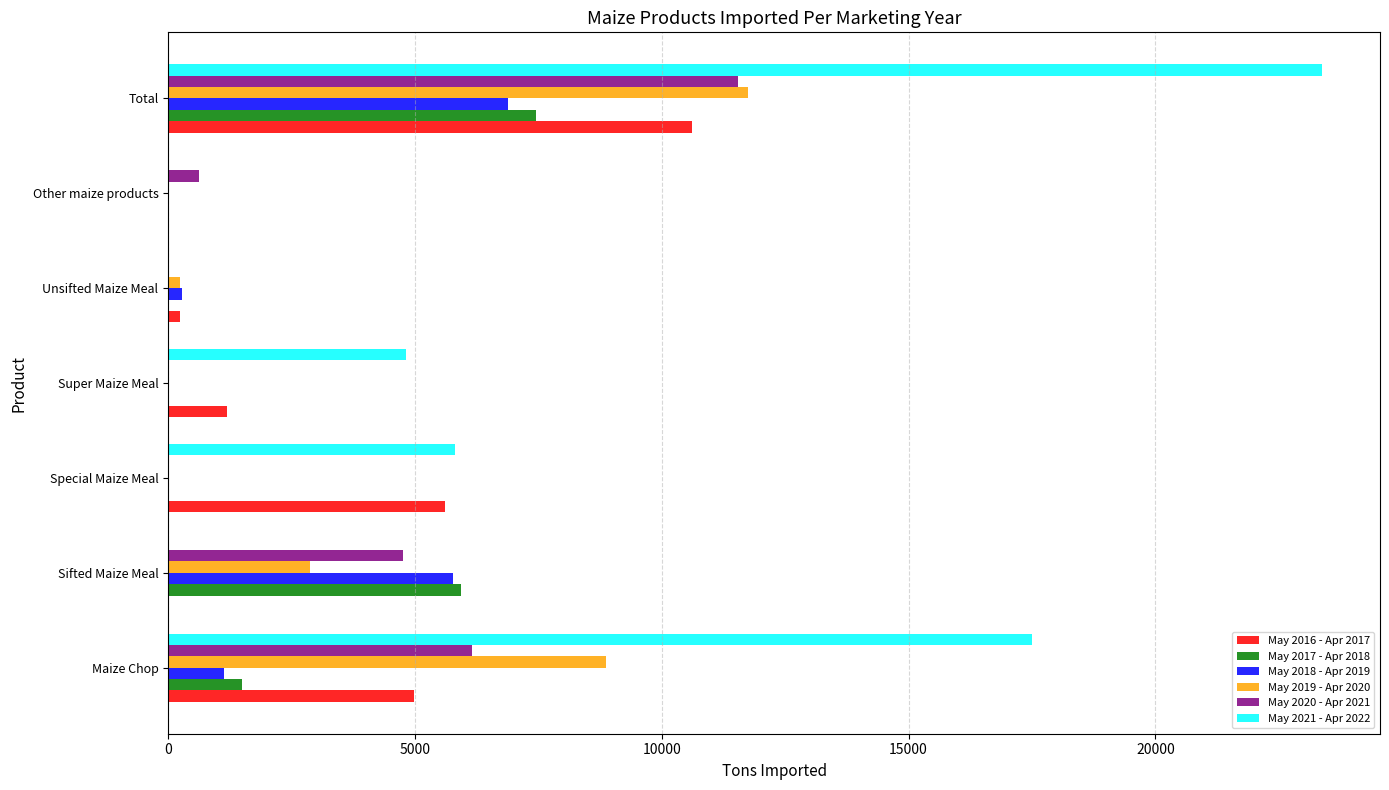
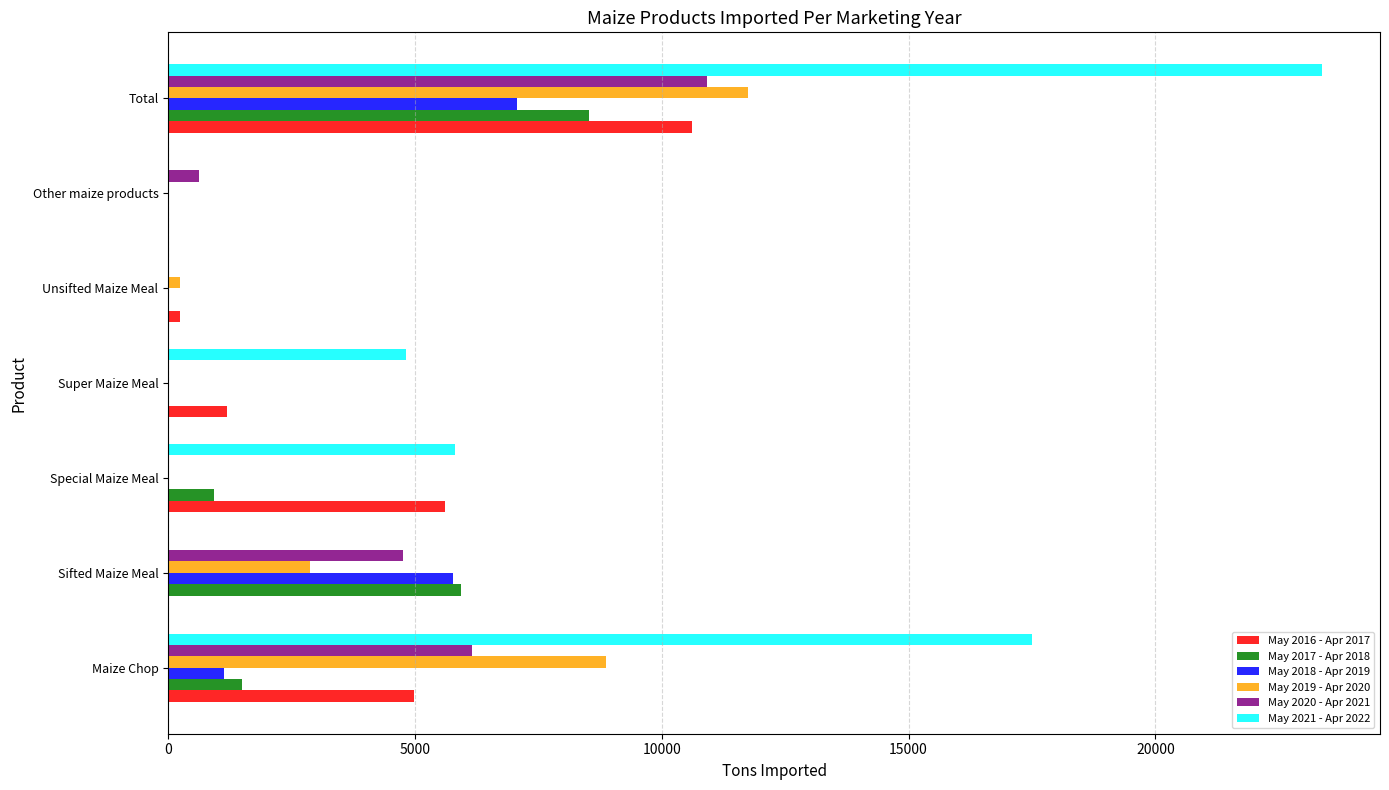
  {
    "May 2016 - Apr 2017": {
      "Total": 10600,
      "Other maize products": 0,
      "Unsifted Maize Meal": 200,
      "Super Maize Meal": 1200,
      "Special Maize Meal": 5600,
      "Sifted Maize Meal": 0,
      "Maize Chop": 5000
    },
    "May 2017 - Apr 2018": {
-     "Total": 7400,
+     "Total": 8500,
      "Other maize products": 0,
      "Unsifted Maize Meal": 0,
      "Super Maize Meal": 0,
-     "Special Maize Meal": 0,
+     "Special Maize Meal": 900,
      "Sifted Maize Meal": 5900,
      "Maize Chop": 1500
    },
    "May 2018 - Apr 2019": {
-     "Total": 6900,
+     "Total": 7100,
      "Other maize products": 0,
-     "Unsifted Maize Meal": 300,
+     "Unsifted Maize Meal": 0,
      "Special Maize Meal": 0,
      "Sifted Maize Meal": 5800,
      "Maize Chop": 1100
    },
    "May 2019 - Apr 2020": {
      "Total": 11700,
      "Other maize products": 0,
      "Unsifted Maize Meal": 200,
      "Special Maize Meal": 0,
      "Sifted Maize Meal": 2900,
      "Maize Chop": 8900
    },
    "May 2020 - Apr 2021": {
-     "Total": 11500,
+     "Total": 10900,
      "Other maize products": 600,
      "Unsifted Maize Meal": 0,
      "Super Maize Meal": 0,
      "Special Maize Meal": 0,
      "Sifted Maize Meal": 4800,
      "Maize Chop": 6200
    },
    "May 2021 - Apr 2022": {
      "Total": 23400,
      "Other maize products": 0,
      "Unsifted Maize Meal": 0,
      "Super Maize Meal": 4800,
      "Special Maize Meal": 5800,
      "Sifted Maize Meal": 0,
      "Maize Chop": 17500
    }
  }
